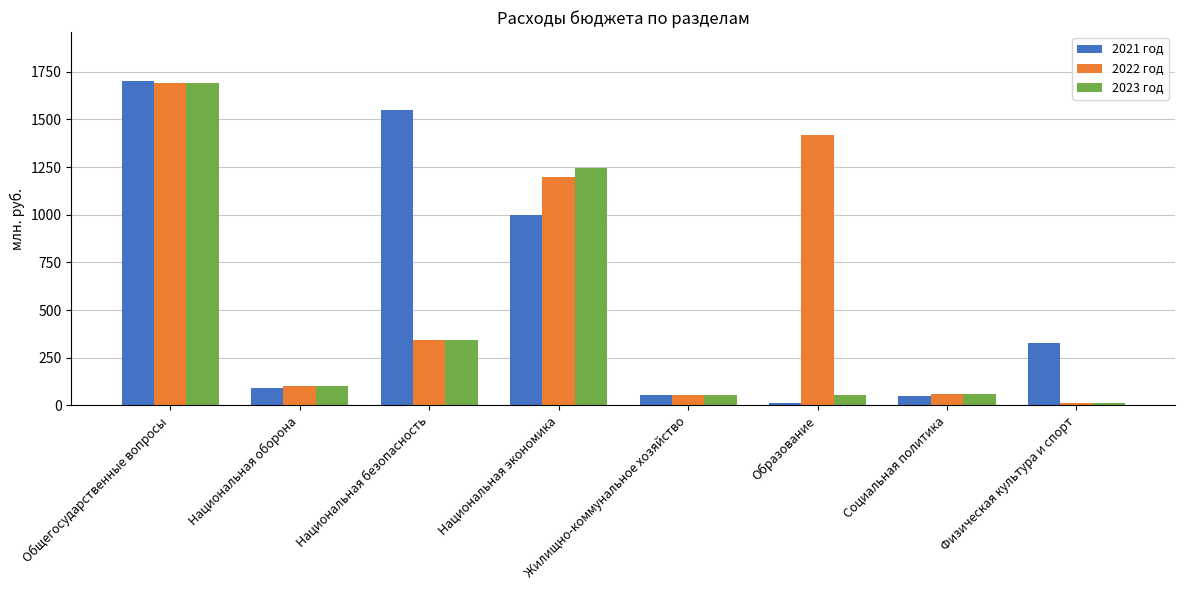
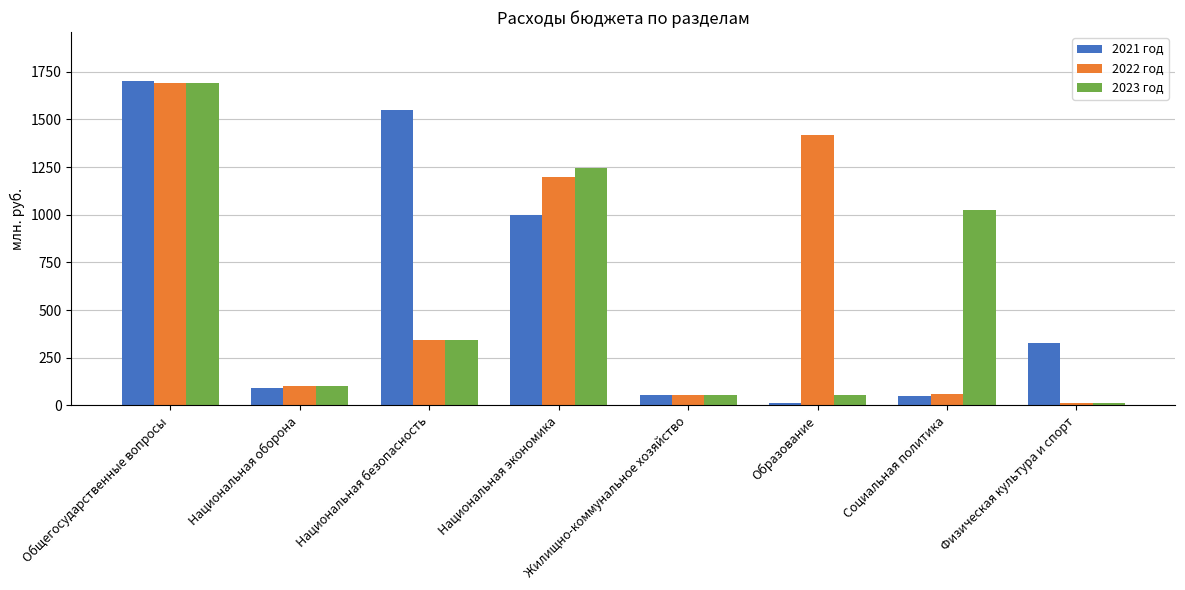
  {
    "2021 год": {
      "Общегосударственные вопросы": 1700,
      "Национальная оборона": 90,
      "Национальная безопасность": 1550,
      "Национальная экономика": 1000,
      "Жилищно-коммунальное хозяйство": 50,
      "Социальная политика": 50,
      "Физическая культура и спорт": 330
    },
    "2022 год": {
      "Общегосударственные вопросы": 1690,
      "Национальная оборона": 100,
      "Национальная безопасность": 340,
      "Национальная экономика": 1200,
      "Жилищно-коммунальное хозяйство": 50,
      "Образование": 1420,
      "Социальная политика": 60
    },
    "2023 год": {
      "Общегосударственные вопросы": 1690,
      "Национальная оборона": 100,
      "Национальная безопасность": 340,
      "Национальная экономика": 1240,
      "Жилищно-коммунальное хозяйство": 50,
      "Образование": 50,
-     "Социальная политика": 60
+     "Социальная политика": 1030
    }
  }
